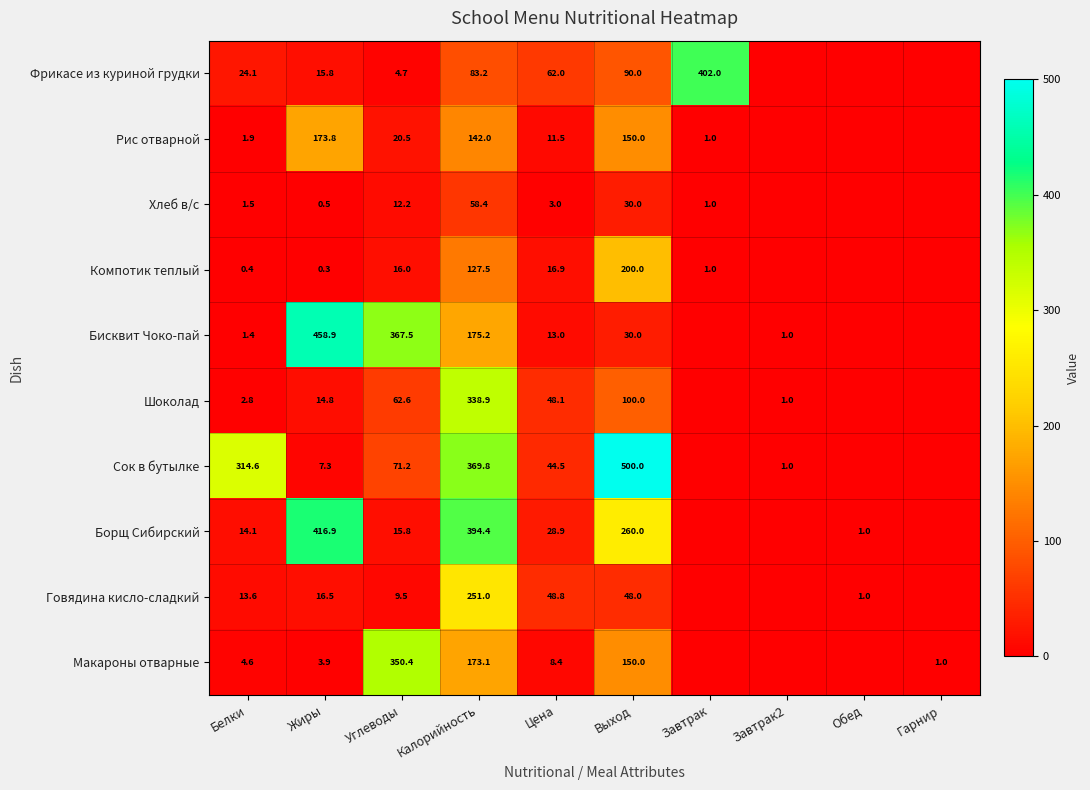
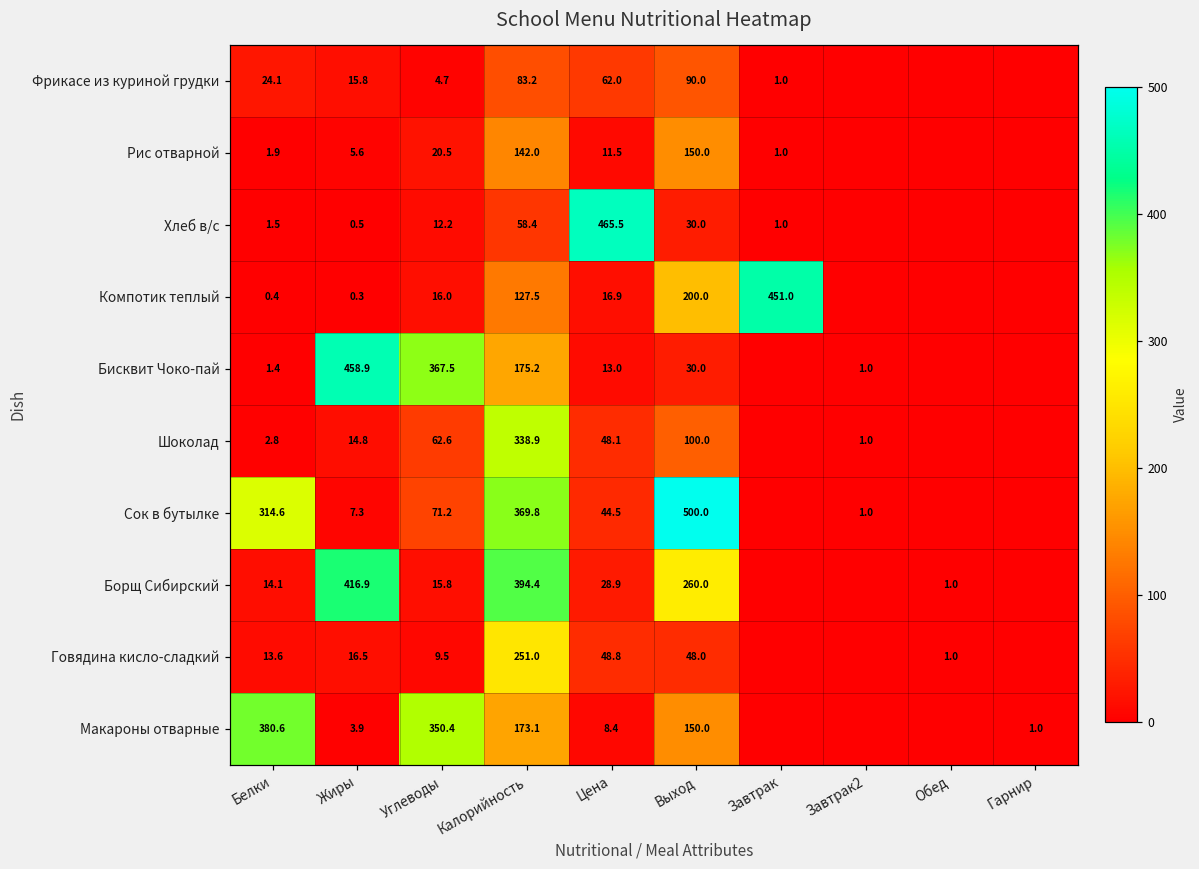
  {
    "Фрикасе из куриной грудки": {
      "Белки": 24.1,
      "Жиры": 15.8,
      "Углеводы": 4.7,
      "Калорийность": 83.2,
      "Цена": 62.0,
      "Выход": 90.0,
-     "Завтрак": 402.0
+     "Завтрак": 1.0
    },
    "Рис отварной": {
      "Белки": 1.9,
-     "Жиры": 173.8,
+     "Жиры": 5.6,
      "Углеводы": 20.5,
      "Калорийность": 142.0,
      "Цена": 11.5,
      "Выход": 150.0,
      "Завтрак": 1.0
    },
    "Хлеб в/с": {
      "Белки": 1.5,
      "Жиры": 0.5,
      "Углеводы": 12.2,
      "Калорийность": 58.4,
-     "Цена": 3.0,
+     "Цена": 465.5,
      "Выход": 30.0,
      "Завтрак": 1.0
    },
    "Компотик теплый": {
      "Белки": 0.4,
      "Жиры": 0.3,
      "Углеводы": 16.0,
      "Калорийность": 127.5,
      "Цена": 16.9,
      "Выход": 200.0,
-     "Завтрак": 1.0
+     "Завтрак": 451.0
    },
    "Бисквит Чоко-пай": {
      "Белки": 1.4,
      "Жиры": 458.9,
      "Углеводы": 367.5,
      "Калорийность": 175.2,
      "Цена": 13.0,
      "Выход": 30.0,
      "Завтрак2": 1.0
    },
    "Шоколад": {
      "Белки": 2.8,
      "Жиры": 14.8,
      "Углеводы": 62.6,
      "Калорийность": 338.9,
      "Цена": 48.1,
      "Выход": 100.0,
      "Завтрак2": 1.0
    },
    "Сок в бутылке": {
      "Белки": 314.6,
      "Жиры": 7.3,
      "Углеводы": 71.2,
      "Калорийность": 369.8,
      "Цена": 44.5,
      "Выход": 500.0,
      "Завтрак2": 1.0
    },
    "Борщ Сибирский": {
      "Белки": 14.1,
      "Жиры": 416.9,
      "Углеводы": 15.8,
      "Калорийность": 394.4,
      "Цена": 28.9,
      "Выход": 260.0,
      "Обед": 1.0
    },
    "Говядина кисло-сладкий": {
      "Белки": 13.6,
      "Жиры": 16.5,
      "Углеводы": 9.5,
      "Калорийность": 251.0,
      "Цена": 48.8,
      "Выход": 48.0,
      "Обед": 1.0
    },
    "Макароны отварные": {
-     "Белки": 4.6,
+     "Белки": 380.6,
      "Жиры": 3.9,
      "Углеводы": 350.4,
      "Калорийность": 173.1,
      "Цена": 8.4,
      "Выход": 150.0,
      "Гарнир": 1.0
    }
  }
